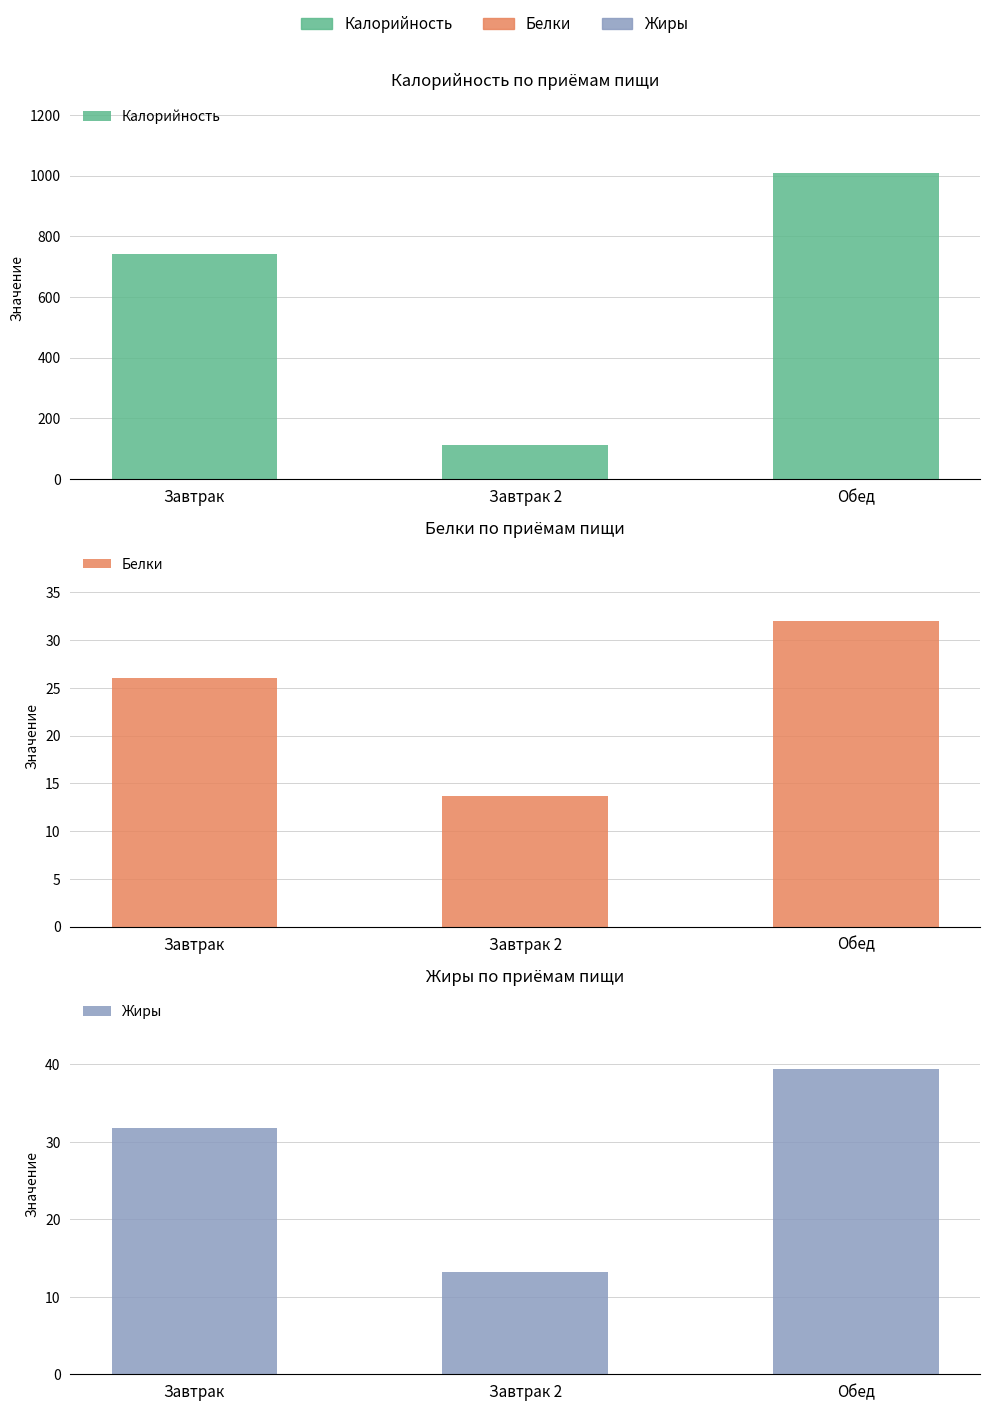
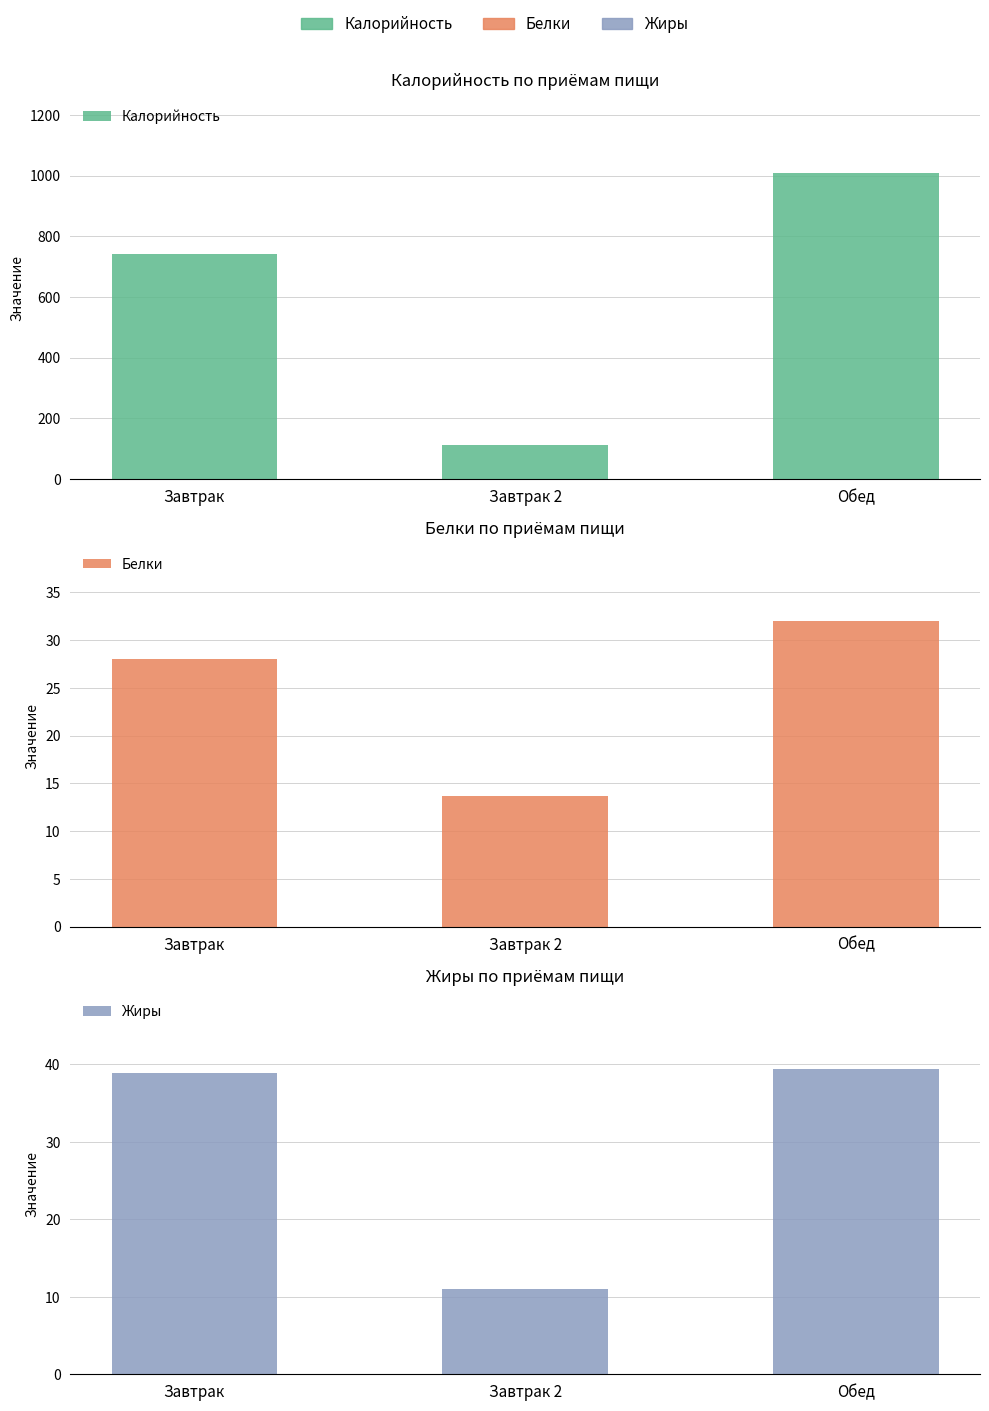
  {
    "Калорийность по приёмам пищи": {
      "Завтрак": 740,
      "Завтрак 2": 110,
      "Обед": 1010
    },
    "Белки по приёмам пищи": {
-     "Завтрак": 26,
+     "Завтрак": 28,
      "Завтрак 2": 14,
      "Обед": 32
    },
    "Жиры по приёмам пищи": {
-     "Завтрак": 32,
-     "Завтрак 2": 13,
+     "Завтрак": 39,
+     "Завтрак 2": 11,
      "Обед": 39
    }
  }
